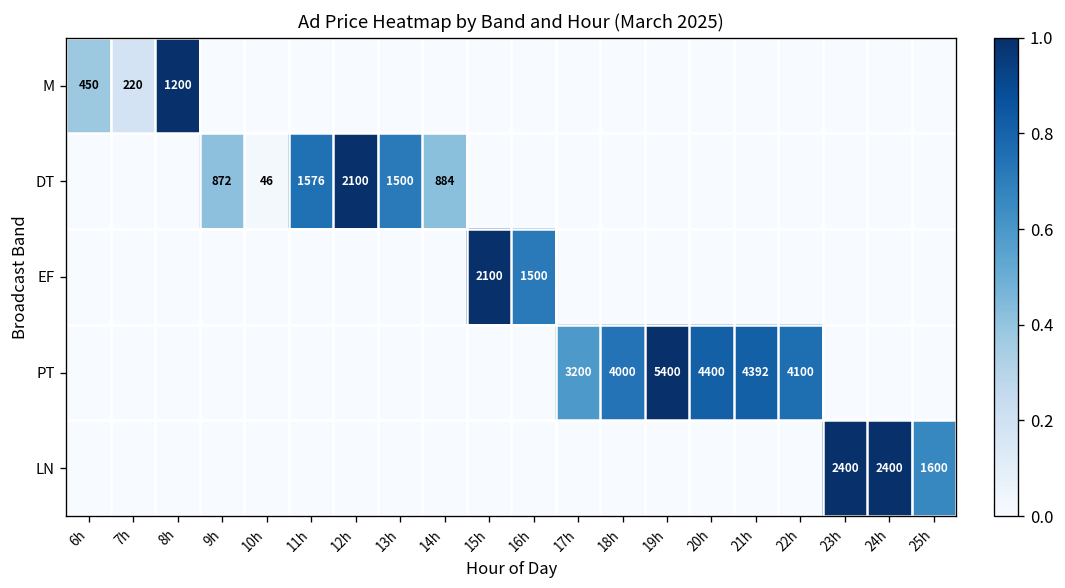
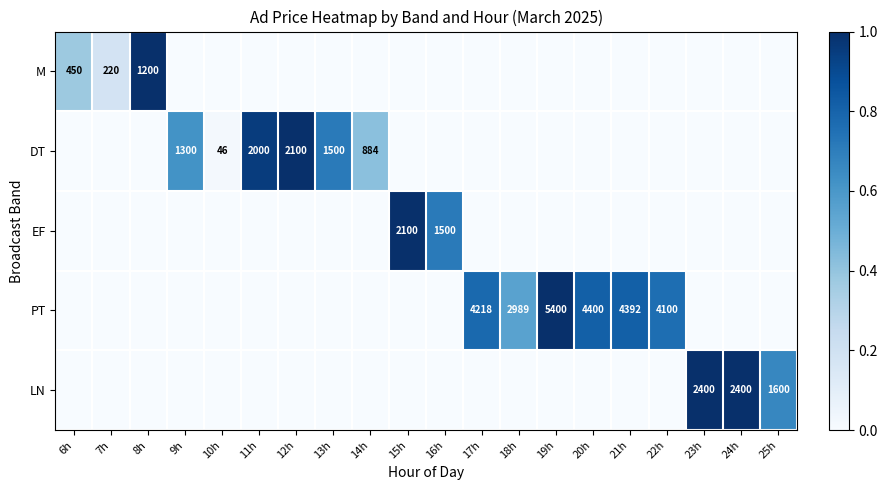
  {
    "M": {
      "6h": 450,
      "7h": 220,
      "8h": 1200
    },
    "DT": {
-     "9h": 872,
+     "9h": 1300,
      "10h": 46,
-     "11h": 1576,
+     "11h": 2000,
      "12h": 2100,
      "13h": 1500,
      "14h": 884
    },
    "EF": {
      "15h": 2100,
      "16h": 1500
    },
    "PT": {
-     "17h": 3200,
-     "18h": 4000,
+     "17h": 4218,
+     "18h": 2989,
      "19h": 5400,
      "20h": 4400,
      "21h": 4392,
      "22h": 4100
    },
    "LN": {
      "23h": 2400,
      "24h": 2400,
      "25h": 1600
    }
  }
